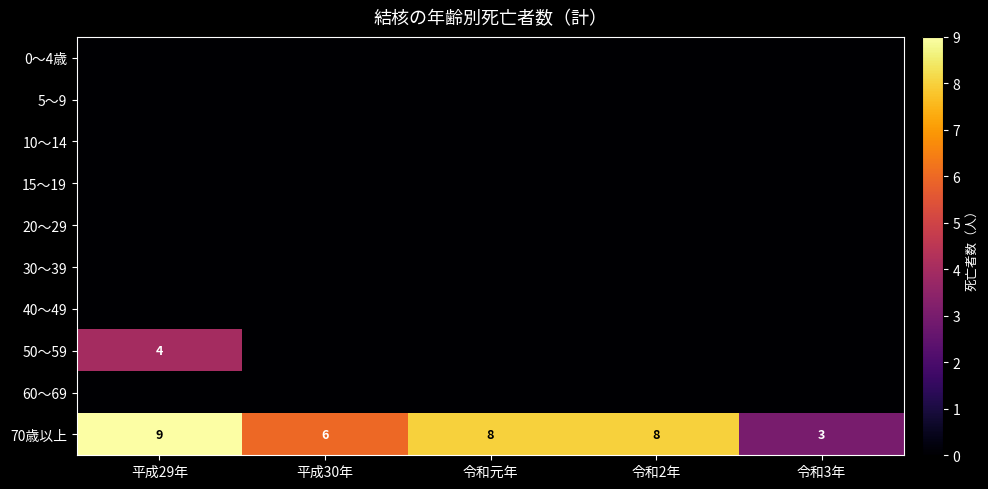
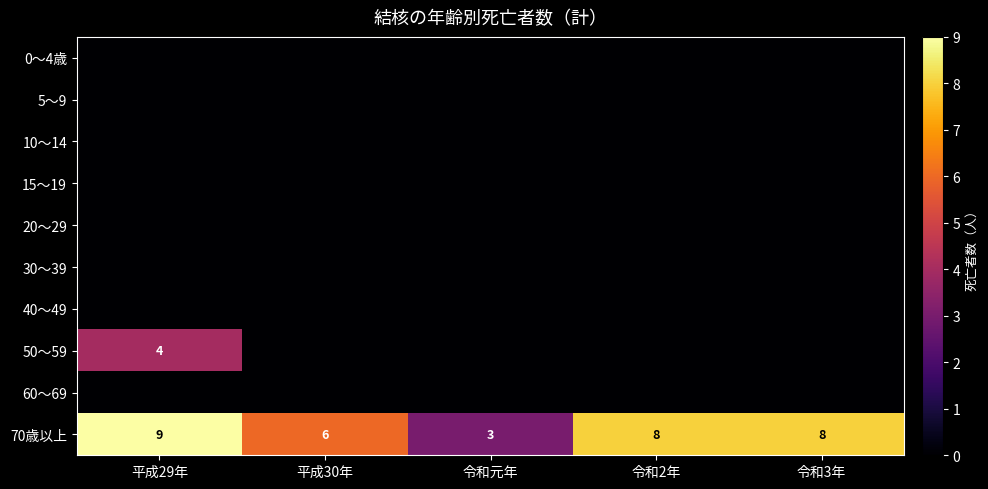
  {
    "50～59": {
      "平成29年": 4
    },
    "70歳以上": {
      "平成29年": 9,
      "平成30年": 6,
-     "令和元年": 8,
+     "令和元年": 3,
      "令和2年": 8,
-     "令和3年": 3
+     "令和3年": 8
    }
  }
